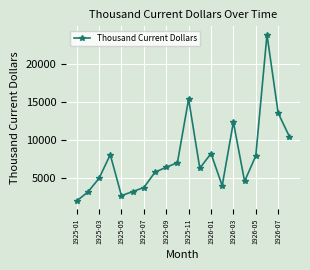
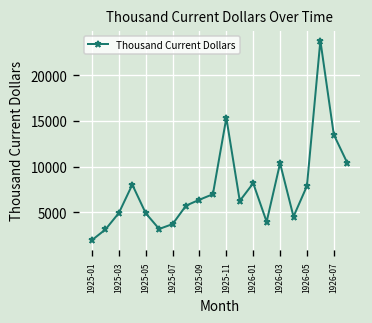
  {
    "1925-01": 2000,
    "1925-03": 5000,
-   "1925-05": 3000,
+   "1925-05": 5000,
    "1925-07": 4000,
    "1925-09": 6000,
    "1925-11": 15000,
    "1926-01": 8000,
-   "1926-03": 12000,
+   "1926-03": 10000,
    "1926-05": 8000,
    "1926-07": 14000
  }
